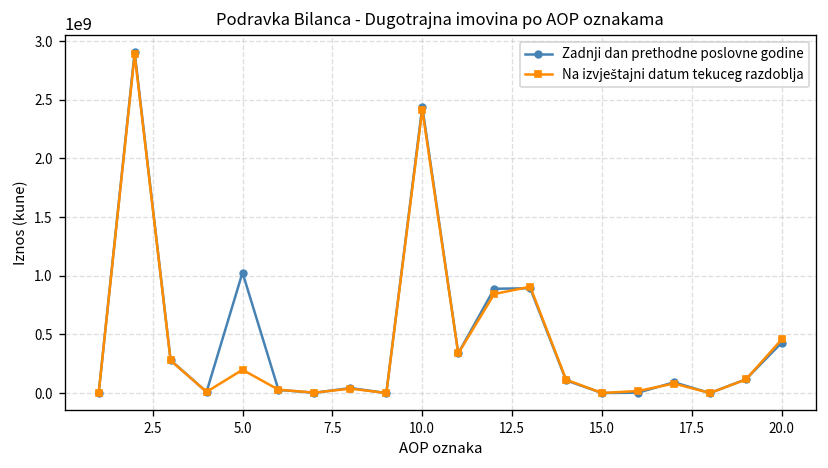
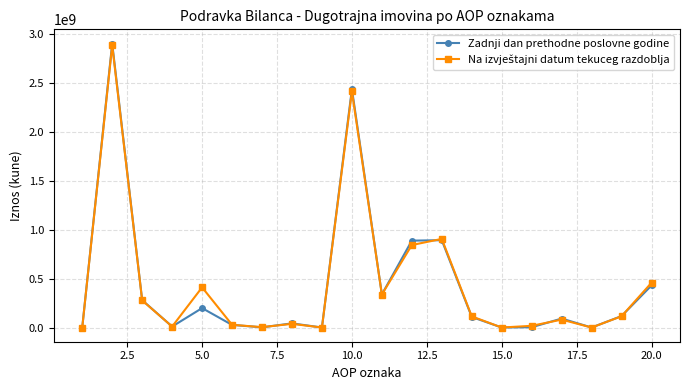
  {
    "Zadnji dan prethodne poslovne godine": {
-     "5.0": 1000000000,
+     "5.0": 200000000,
      "20.0": 400000000
    },
    "Na izvještajni datum tekuceg razdoblja": {
-     "5.0": 200000000,
+     "5.0": 400000000,
      "20.0": 500000000
    }
  }
